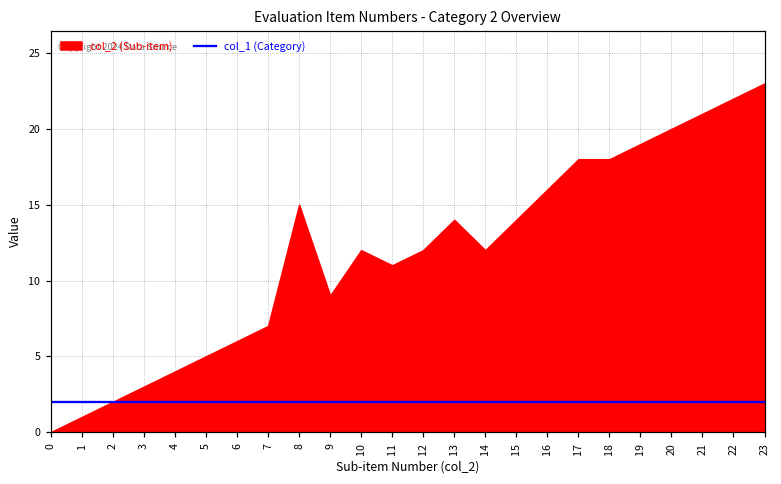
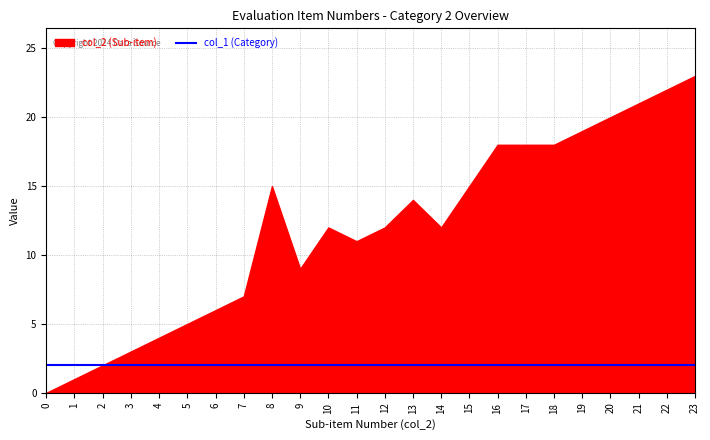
  {
    "col_1 (Category)": {
      "0": 2,
      "1": 2,
      "3": 2,
      "4": 2,
      "5": 2,
      "6": 2,
      "7": 2,
      "8": 2,
      "9": 2,
      "10": 2,
      "11": 2,
      "12": 2,
      "13": 2,
      "14": 2,
      "15": 2,
      "16": 2,
      "17": 2,
      "18": 2,
      "19": 2,
      "20": 2,
      "21": 2,
      "22": 2,
      "23": 2
    },
    "col_2 (Sub-item)": {
      "0": 0,
      "1": 1,
      "3": 3,
      "4": 4,
      "5": 5,
      "6": 6,
      "7": 7,
      "8": 15,
      "9": 9,
      "10": 12,
      "11": 11,
      "12": 12,
      "13": 14,
      "14": 12,
-     "15": 14,
-     "16": 16,
+     "15": 15,
+     "16": 18,
      "17": 18,
      "18": 18,
      "19": 19,
      "20": 20,
      "21": 21,
      "22": 22,
      "23": 23
    }
  }
